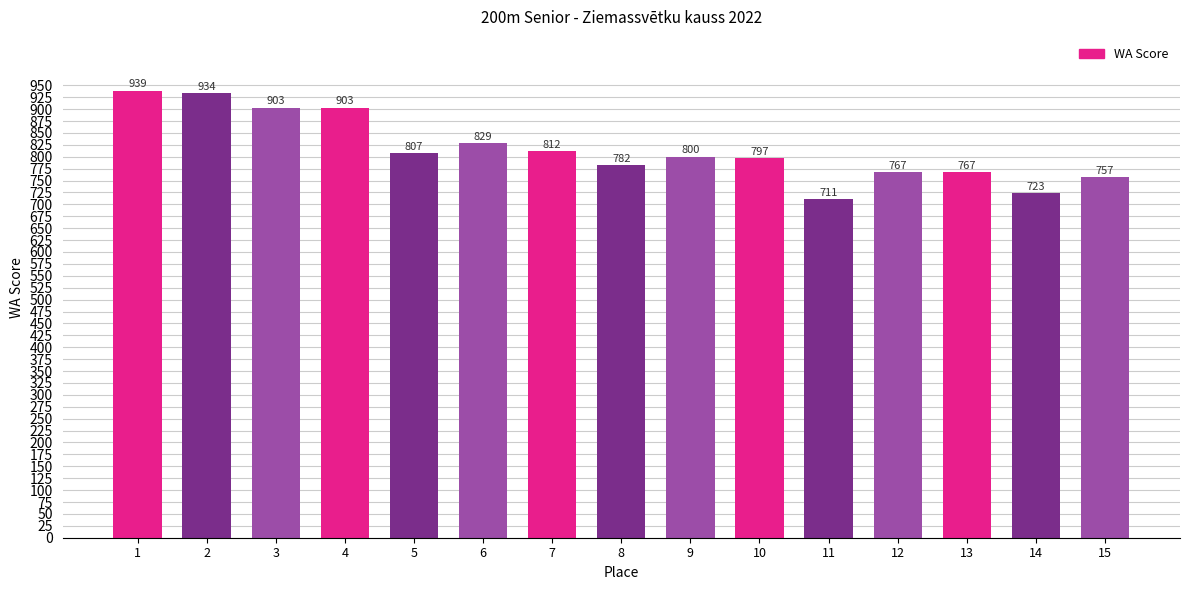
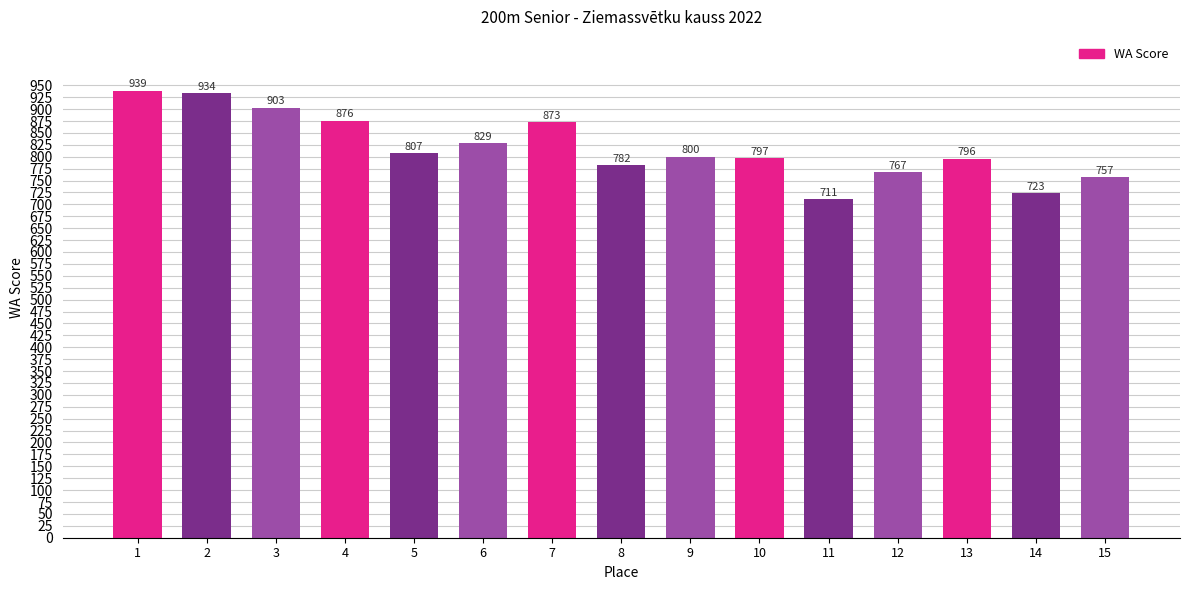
  {
    "1": 939,
    "2": 934,
    "3": 903,
-   "4": 903,
+   "4": 876,
    "5": 807,
    "6": 829,
-   "7": 812,
+   "7": 873,
    "8": 782,
    "9": 800,
    "10": 797,
    "11": 711,
    "12": 767,
-   "13": 767,
+   "13": 796,
    "14": 723,
    "15": 757
  }
